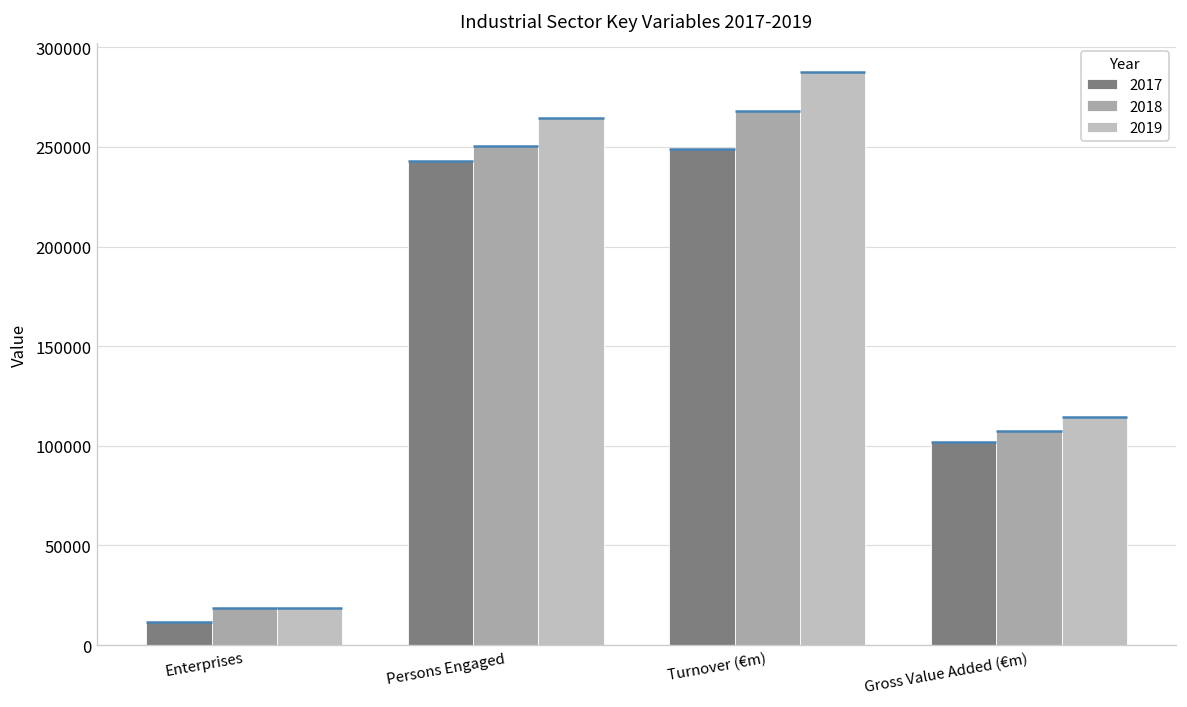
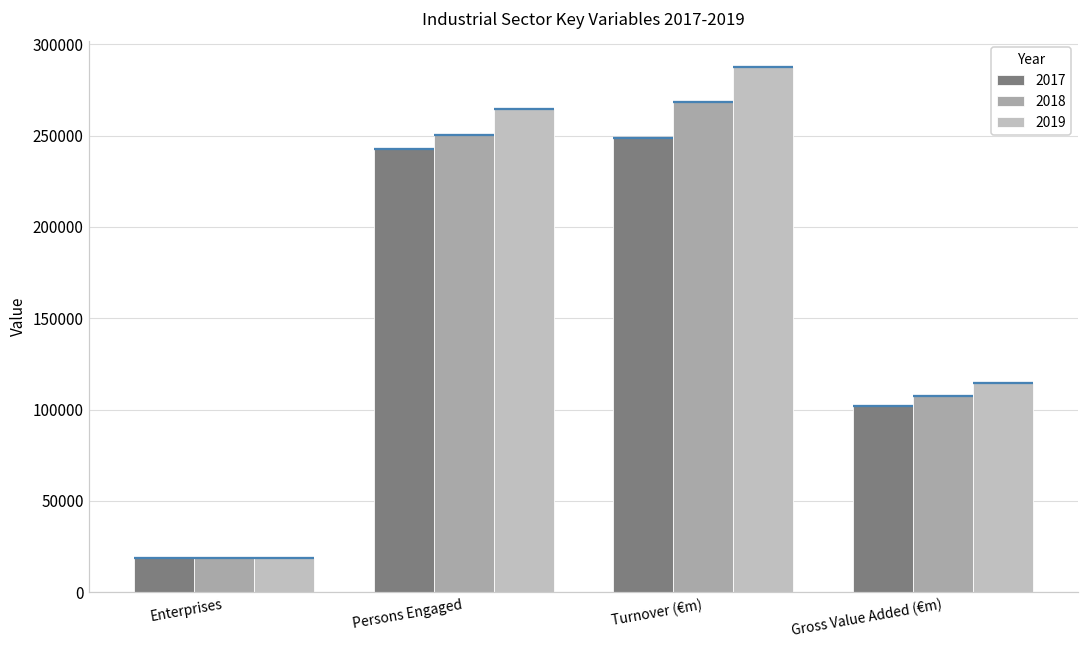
  {
    "2017": {
-     "Enterprises": 12000,
+     "Enterprises": 19000,
      "Persons Engaged": 243000,
      "Turnover (€m)": 249000,
      "Gross Value Added (€m)": 102000
    }
  }
